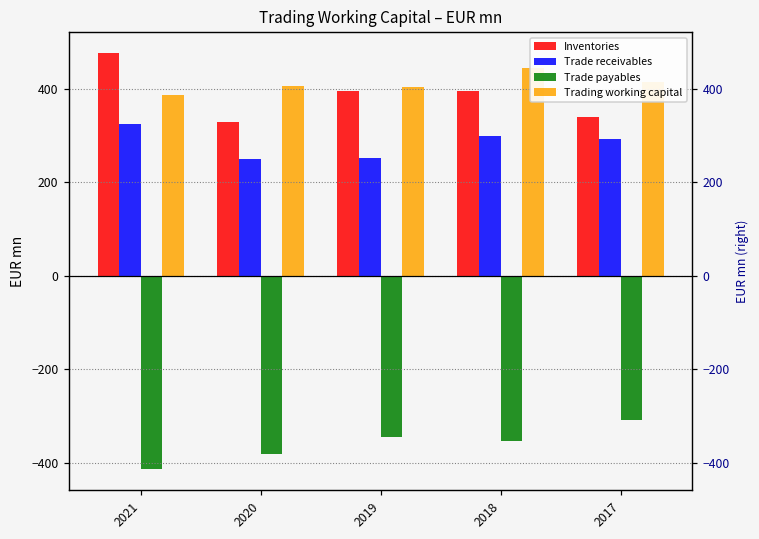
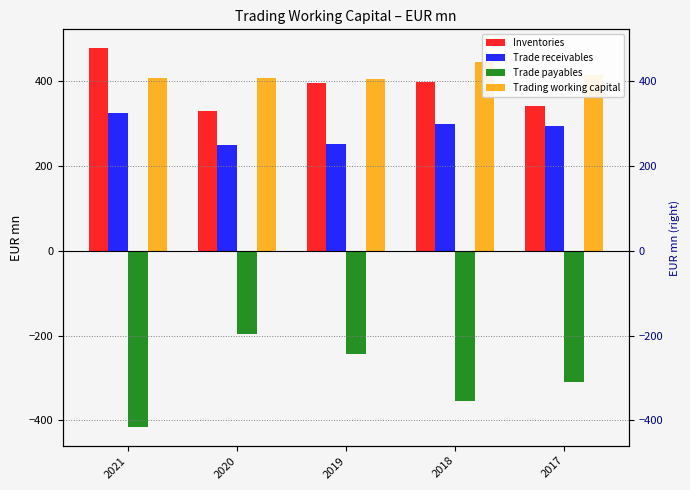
  {
    "Inventories": {
      "2021": 480,
      "2020": 330,
      "2019": 400,
      "2018": 400,
      "2017": 340
    },
    "Trade receivables": {
      "2021": 330,
      "2020": 250,
      "2019": 250,
      "2018": 300,
      "2017": 290
    },
    "Trade payables": {
      "2021": -410,
-     "2020": -380,
-     "2019": -350,
+     "2020": -200,
+     "2019": -240,
      "2018": -350,
      "2017": -310
    },
    "Trading working capital": {
-     "2021": 390,
+     "2021": 410,
      "2020": 410,
      "2019": 400
    }
  }
